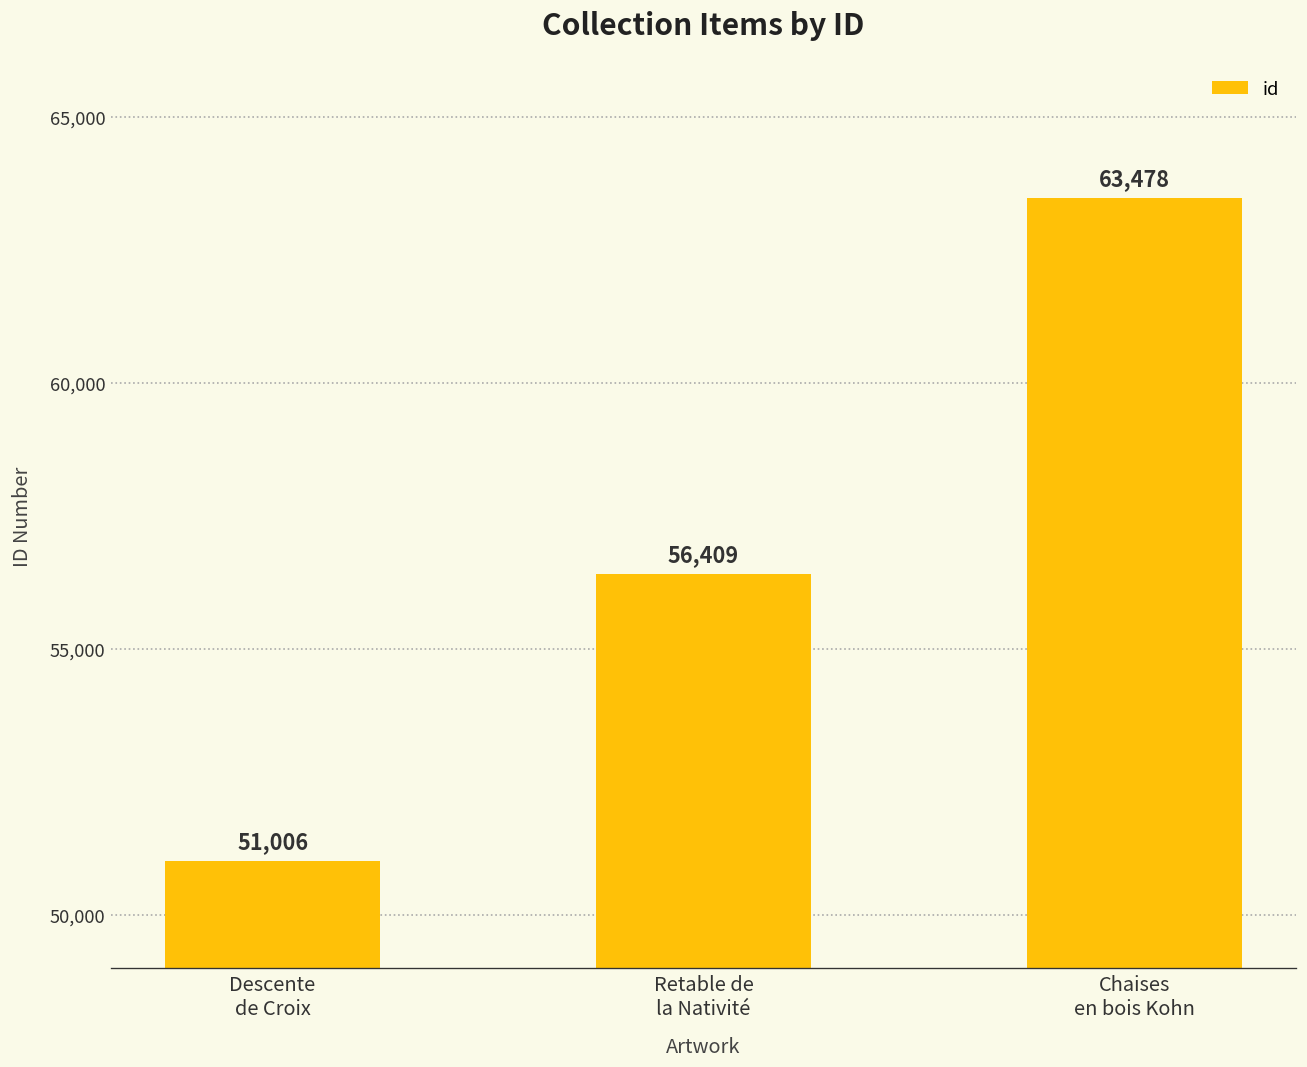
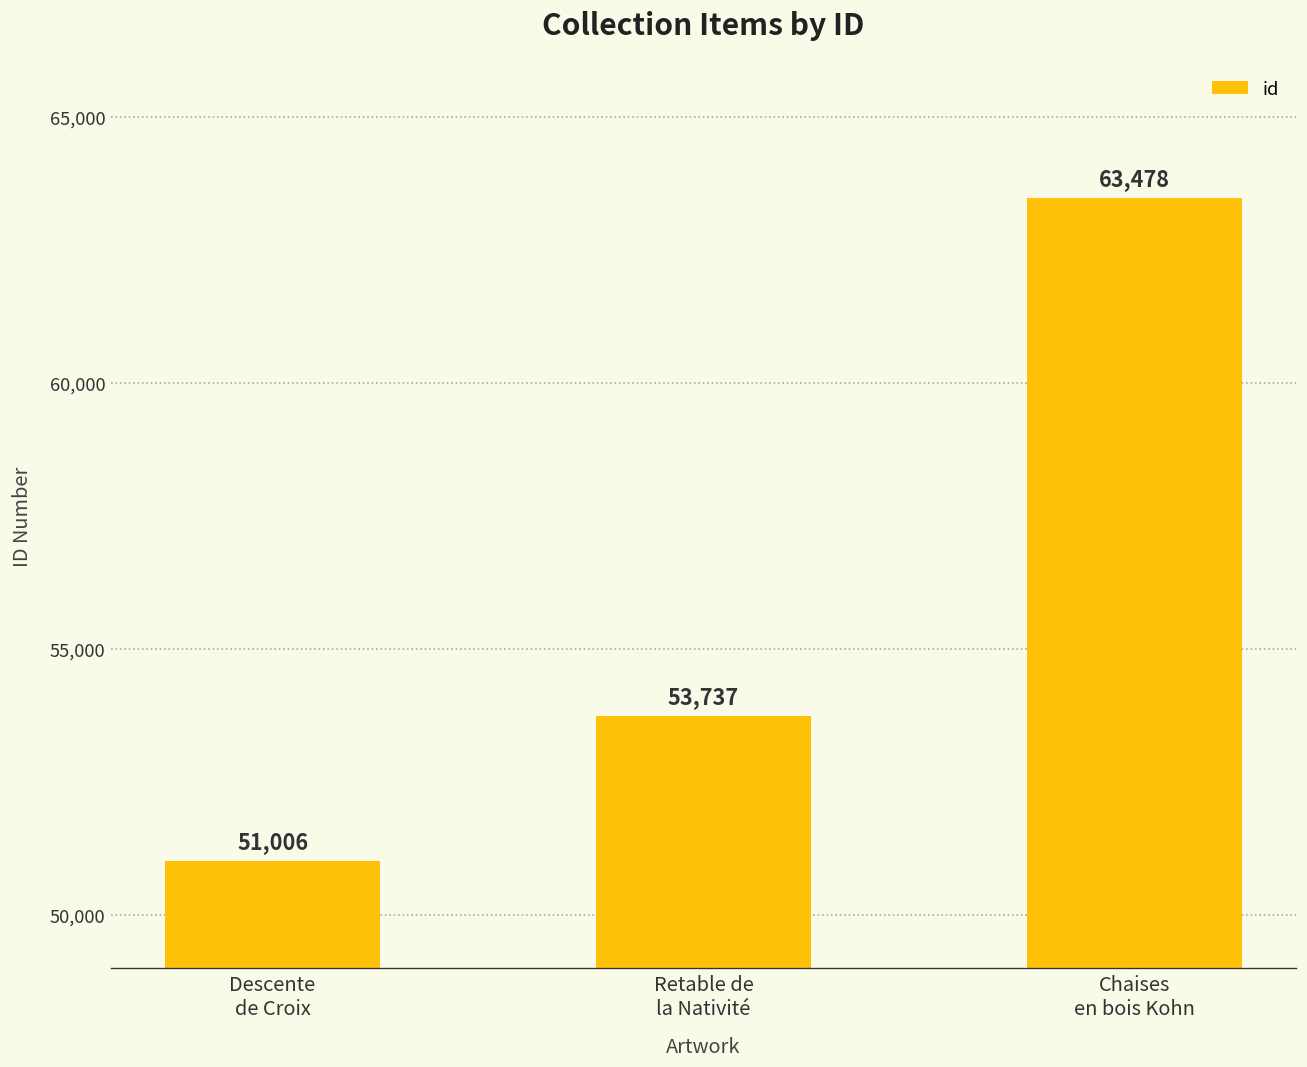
  {
    "Descente de Croix": "51,006",
-   "Retable de la Nativité": "56,409",
+   "Retable de la Nativité": "53,737",
    "Chaises en bois Kohn": "63,478"
  }
